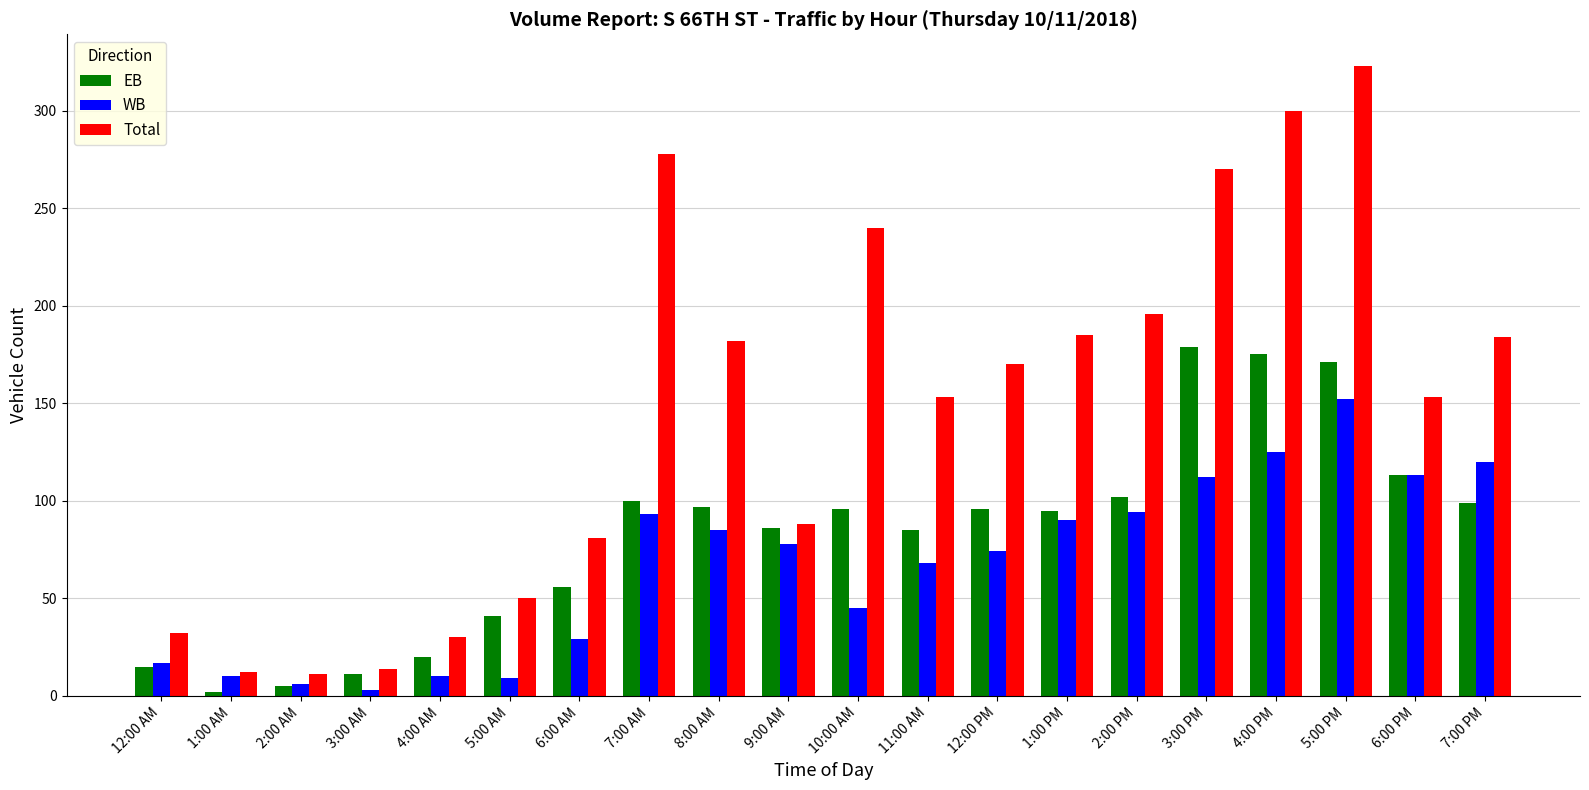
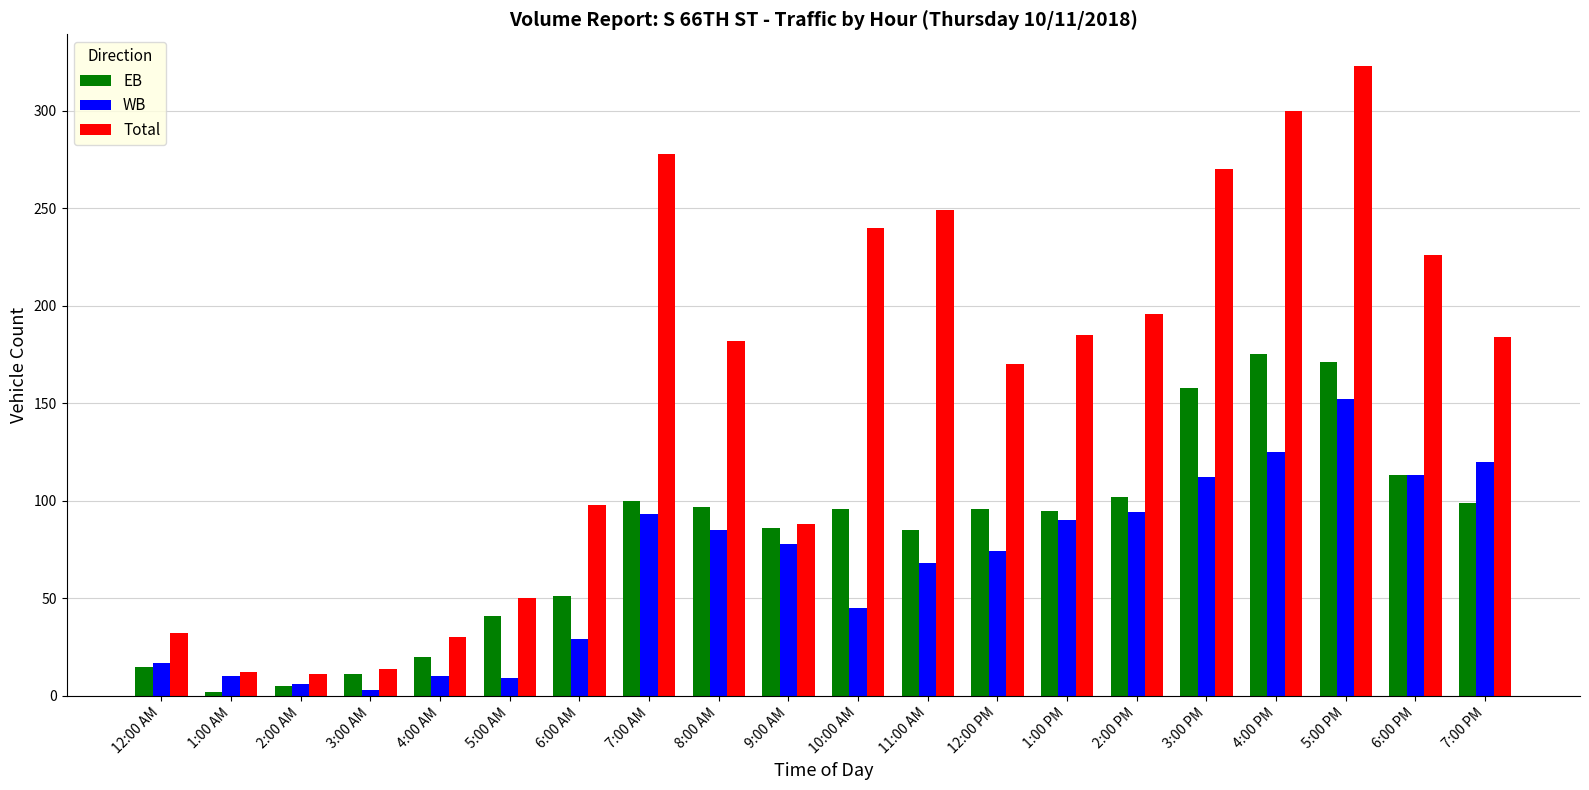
  {
    "EB": {
      "12:00 AM": 15,
      "1:00 AM": 2,
      "2:00 AM": 5,
      "3:00 AM": 11,
      "4:00 AM": 20,
      "5:00 AM": 41,
-     "6:00 AM": 56,
+     "6:00 AM": 51,
      "7:00 AM": 100,
      "8:00 AM": 97,
      "9:00 AM": 86,
      "10:00 AM": 96,
      "11:00 AM": 85,
      "12:00 PM": 96,
      "1:00 PM": 95,
      "2:00 PM": 102,
-     "3:00 PM": 179,
+     "3:00 PM": 158,
      "4:00 PM": 175,
      "5:00 PM": 171,
      "6:00 PM": 113,
      "7:00 PM": 99
    },
    "WB": {
      "12:00 AM": 17,
      "1:00 AM": 10,
      "2:00 AM": 6,
      "3:00 AM": 3,
      "4:00 AM": 10,
      "5:00 AM": 9,
      "6:00 AM": 29,
      "7:00 AM": 93,
      "8:00 AM": 85,
      "9:00 AM": 78,
      "10:00 AM": 45,
      "11:00 AM": 68,
      "12:00 PM": 74,
      "1:00 PM": 90,
      "2:00 PM": 94,
      "3:00 PM": 112,
      "4:00 PM": 125,
      "5:00 PM": 152,
      "6:00 PM": 113,
      "7:00 PM": 120
    },
    "Total": {
      "12:00 AM": 32,
      "1:00 AM": 12,
      "2:00 AM": 11,
      "3:00 AM": 14,
      "4:00 AM": 30,
      "5:00 AM": 50,
-     "6:00 AM": 81,
+     "6:00 AM": 98,
      "7:00 AM": 278,
      "8:00 AM": 182,
      "9:00 AM": 88,
      "10:00 AM": 240,
-     "11:00 AM": 153,
+     "11:00 AM": 249,
      "12:00 PM": 170,
      "1:00 PM": 185,
      "2:00 PM": 196,
      "3:00 PM": 270,
      "4:00 PM": 300,
      "5:00 PM": 323,
-     "6:00 PM": 153,
+     "6:00 PM": 226,
      "7:00 PM": 184
    }
  }
